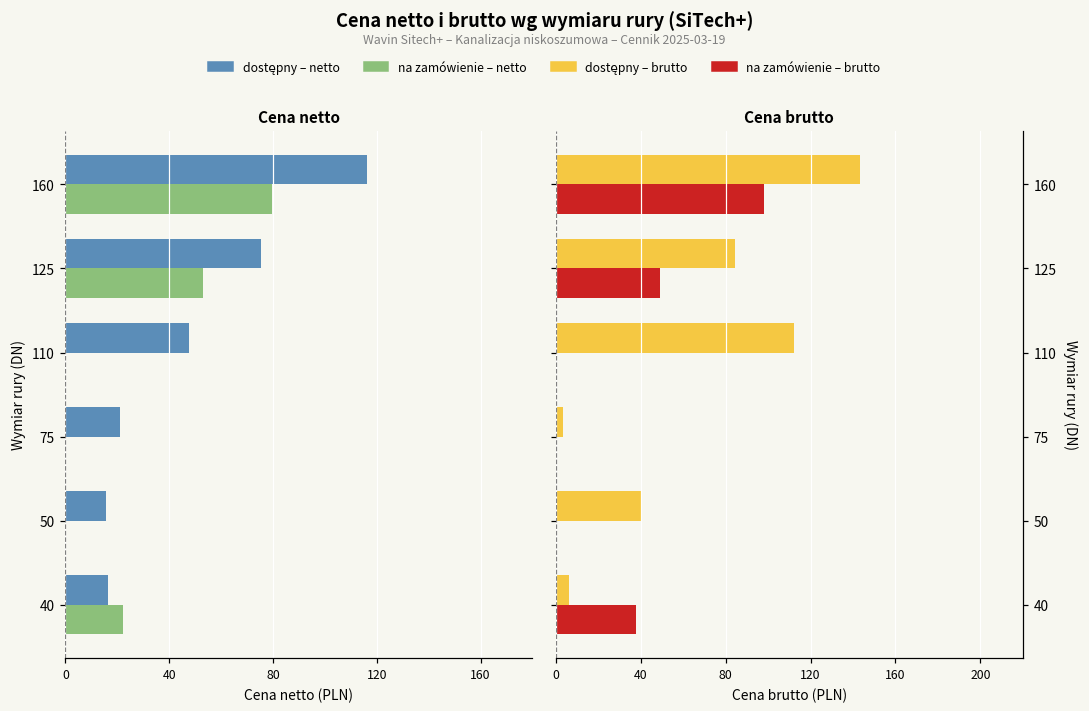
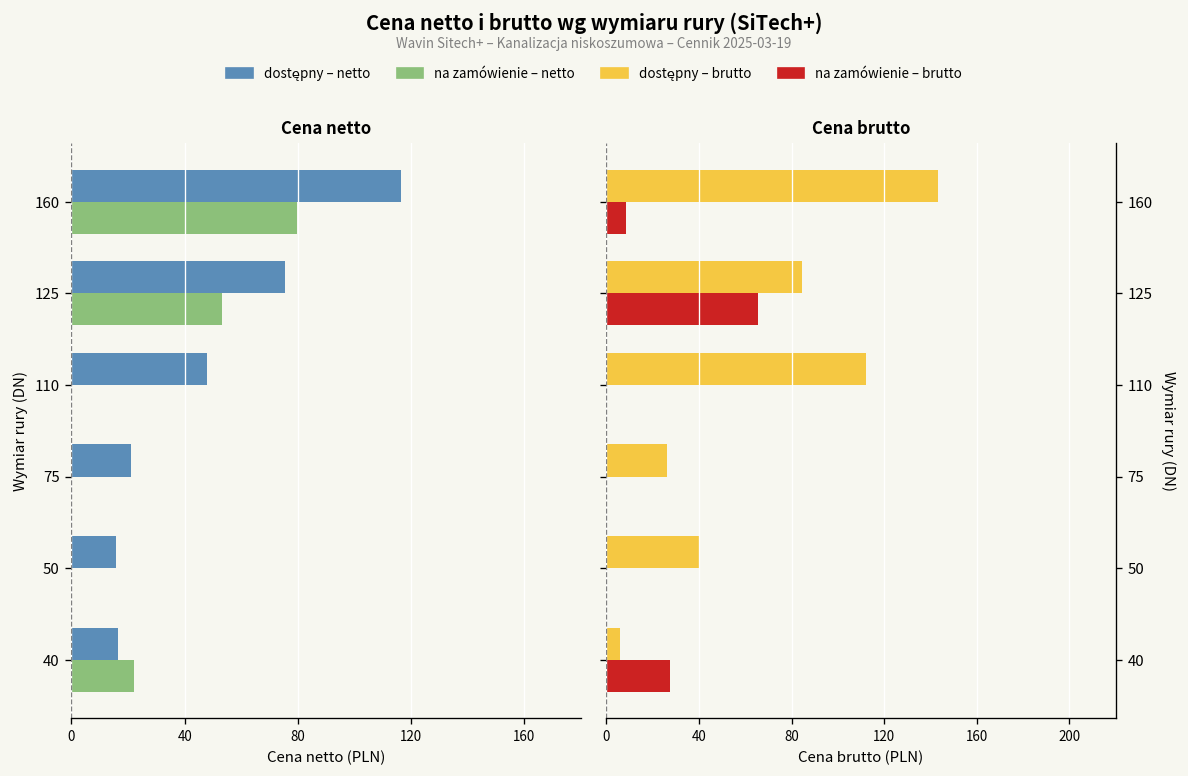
  {
    "Cena brutto": {
      "dostępny – brutto": {
        "160": 143,
        "125": 84,
        "110": 112,
-       "75": 3,
+       "75": 26,
        "50": 40,
        "40": 6
      },
      "na zamówienie – brutto": {
-       "160": 98,
-       "125": 49,
+       "160": 9,
+       "125": 65,
        "110": 0,
        "75": 0,
        "50": 0,
-       "40": 38
+       "40": 27
      }
    }
  }
